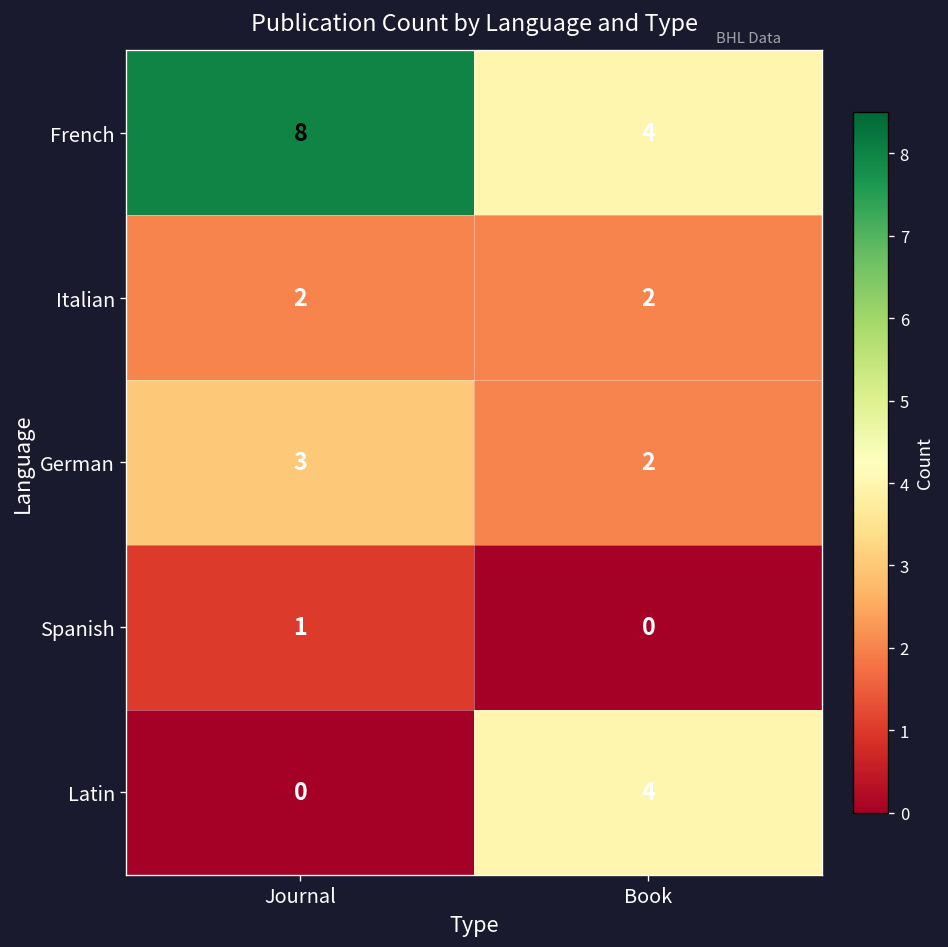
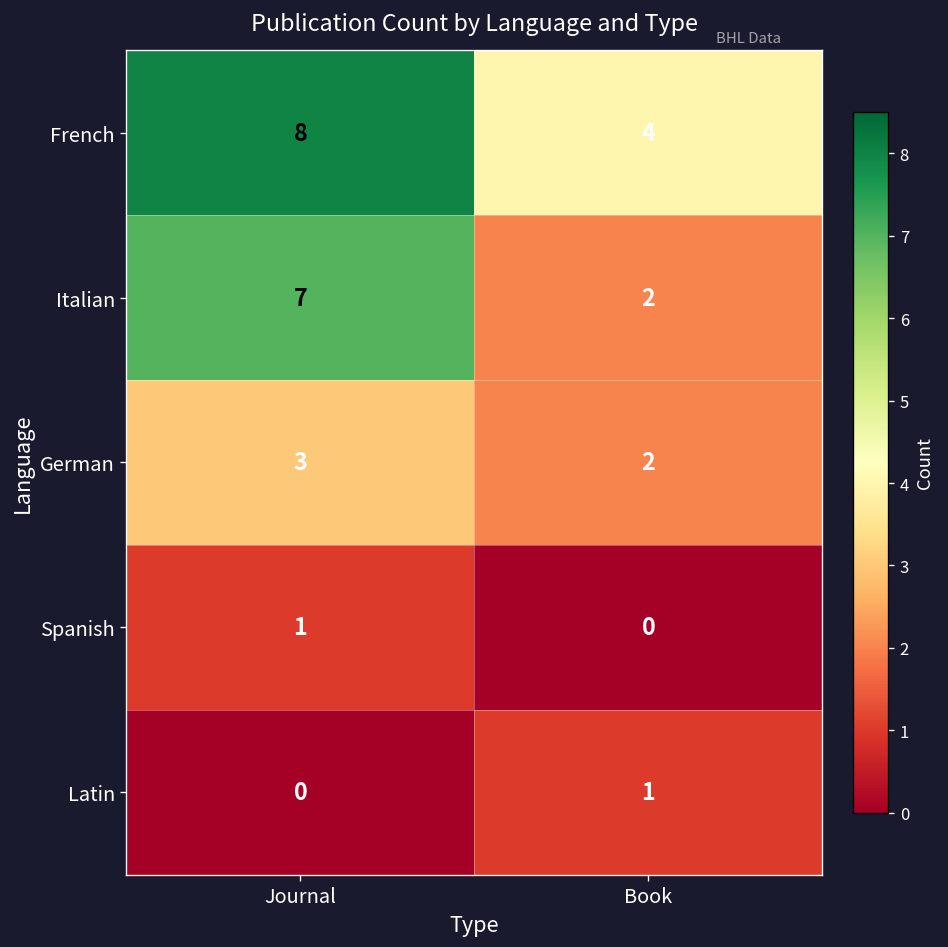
  {
    "French": {
      "Journal": 8,
      "Book": 4
    },
    "Italian": {
-     "Journal": 2,
+     "Journal": 7,
      "Book": 2
    },
    "German": {
      "Journal": 3,
      "Book": 2
    },
    "Spanish": {
      "Journal": 1,
      "Book": 0
    },
    "Latin": {
      "Journal": 0,
-     "Book": 4
+     "Book": 1
    }
  }
